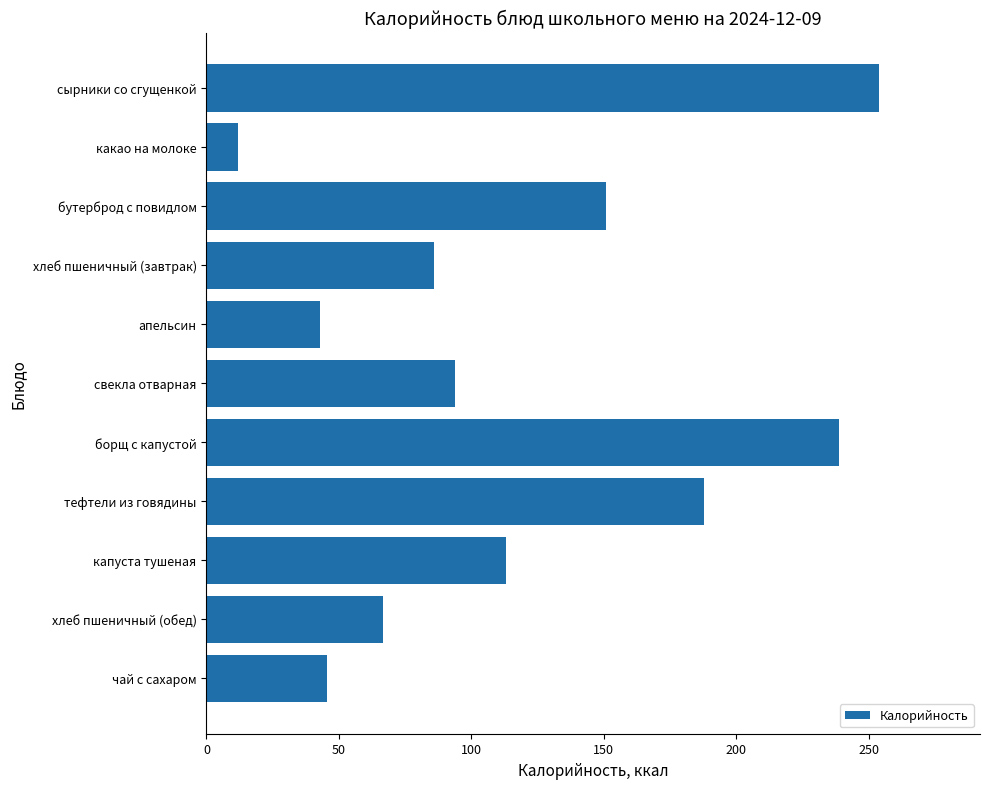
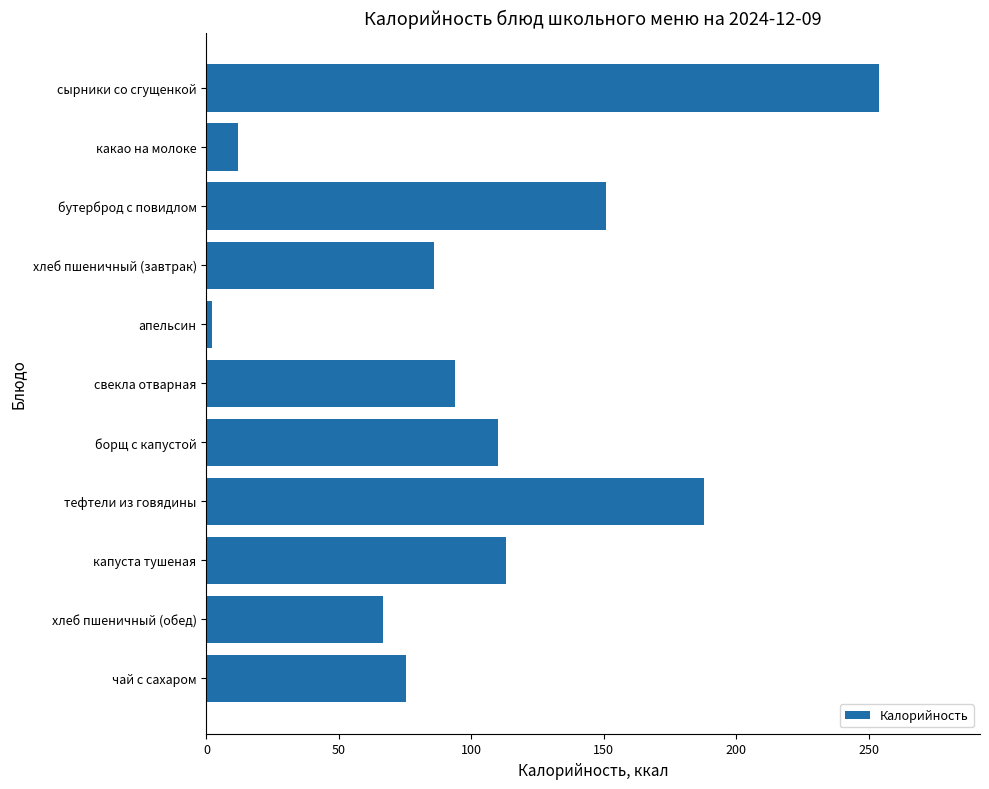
  {
    "сырники со сгущенкой": 254,
    "какао на молоке": 12,
    "бутерброд с повидлом": 151,
    "хлеб пшеничный (завтрак)": 86,
-   "апельсин": 43,
+   "апельсин": 2,
    "свекла отварная": 94,
-   "борщ с капустой": 239,
+   "борщ с капустой": 110,
    "тефтели из говядины": 188,
    "капуста тушеная": 113,
    "хлеб пшеничный (обед)": 67,
-   "чай с сахаром": 46
+   "чай с сахаром": 75
  }
